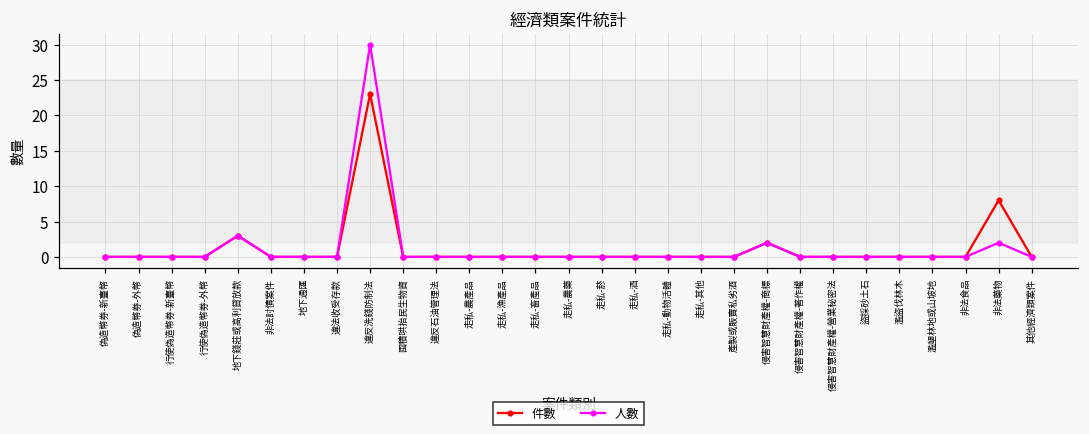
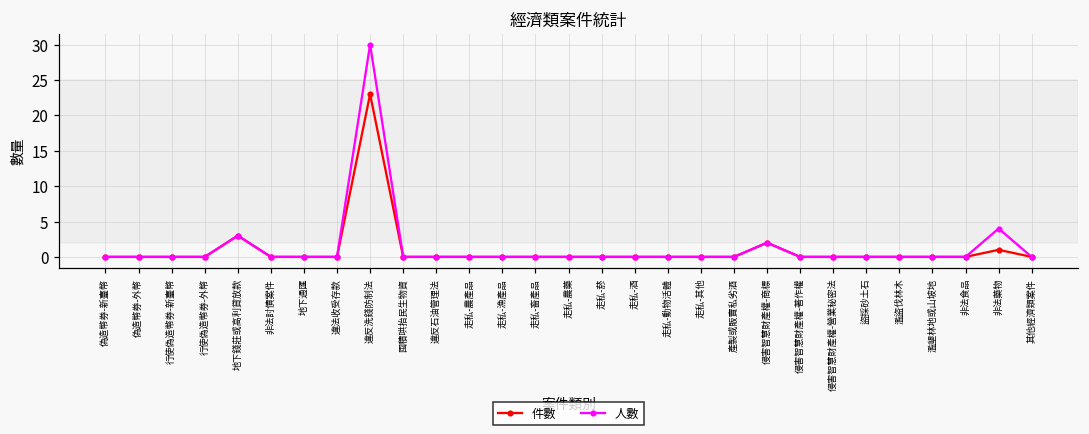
  {
    "件數": {
      "違反洗錢防制法": 23,
-     "非法藥物": 8
+     "非法藥物": 1
    },
    "人數": {
      "違反洗錢防制法": 30,
-     "非法藥物": 2
+     "非法藥物": 4
    }
  }
